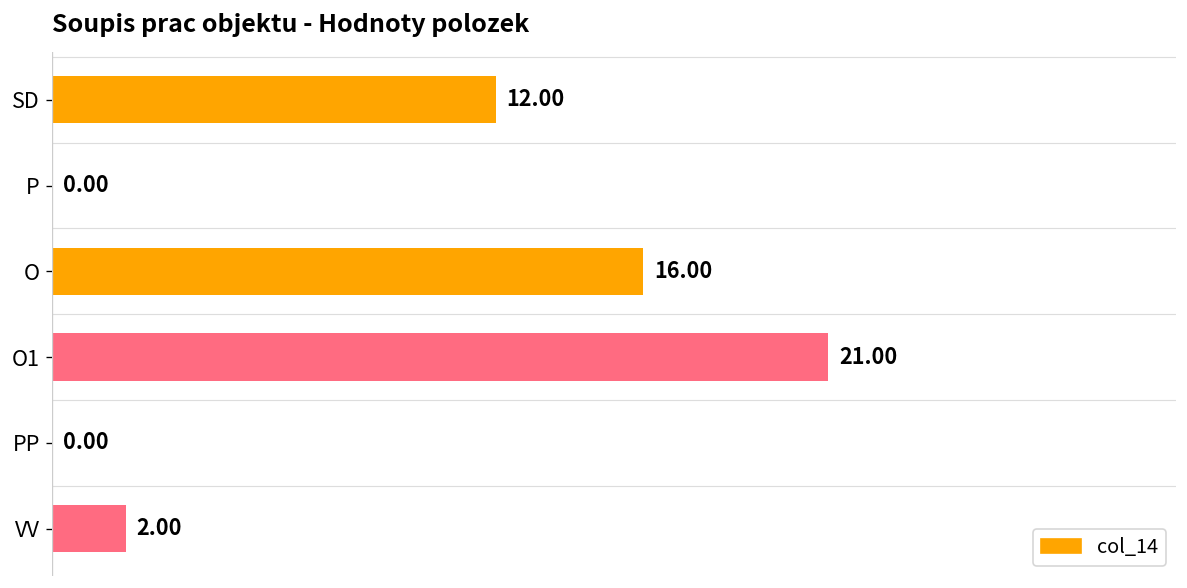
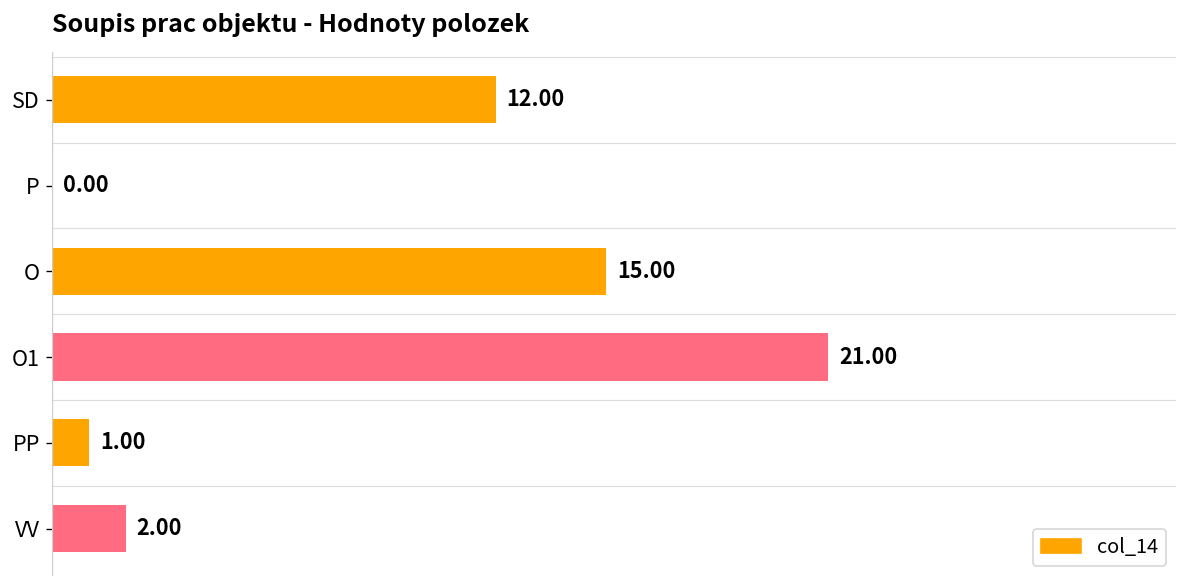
  {
    "SD": 12.00,
    "P": 0.00,
-   "O": 16.00,
+   "O": 15.00,
    "O1": 21.00,
-   "PP": 0.00,
+   "PP": 1.00,
    "VV": 2.00
  }
